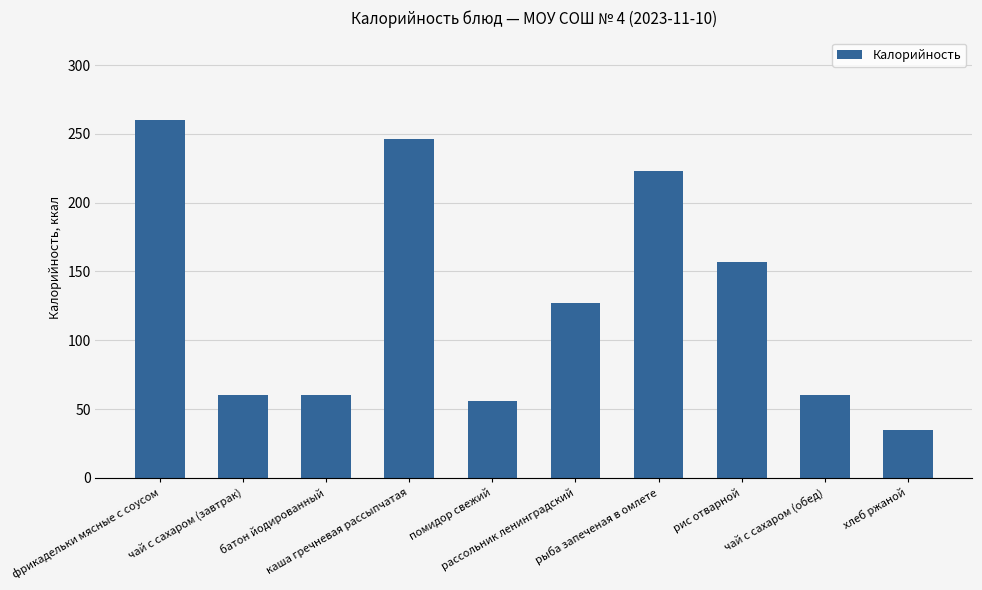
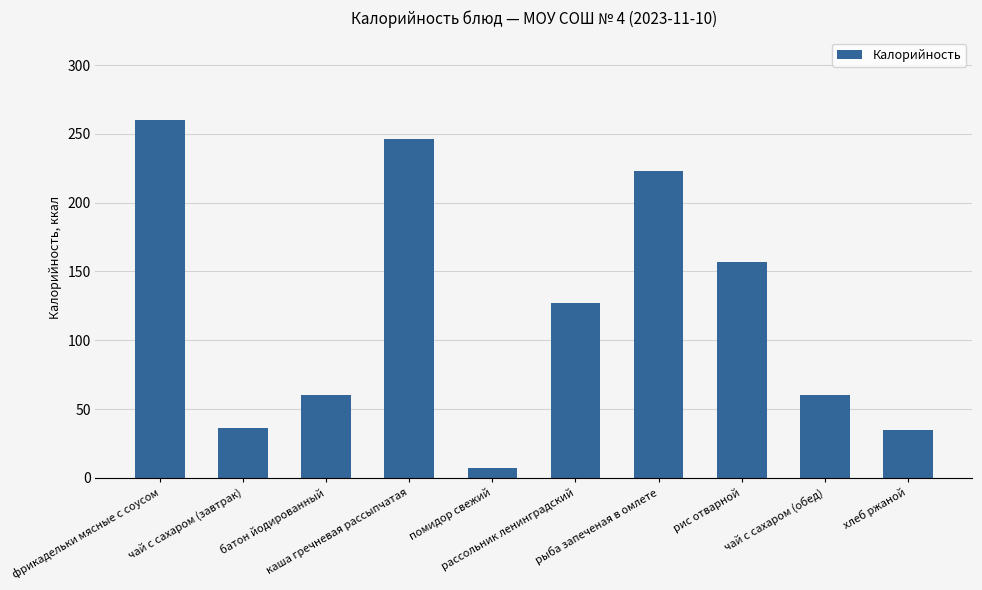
  {
    "фрикадельки мясные с соусом": 260,
-   "чай с сахаром (завтрак)": 60,
+   "чай с сахаром (завтрак)": 36,
    "батон йодированный": 60,
    "каша гречневая рассыпчатая": 246,
-   "помидор свежий": 56,
+   "помидор свежий": 7,
    "рассольник ленинградский": 127,
    "рыба запеченая в омлете": 223,
    "рис отварной": 157,
    "чай с сахаром (обед)": 60,
    "хлеб ржаной": 35
  }
